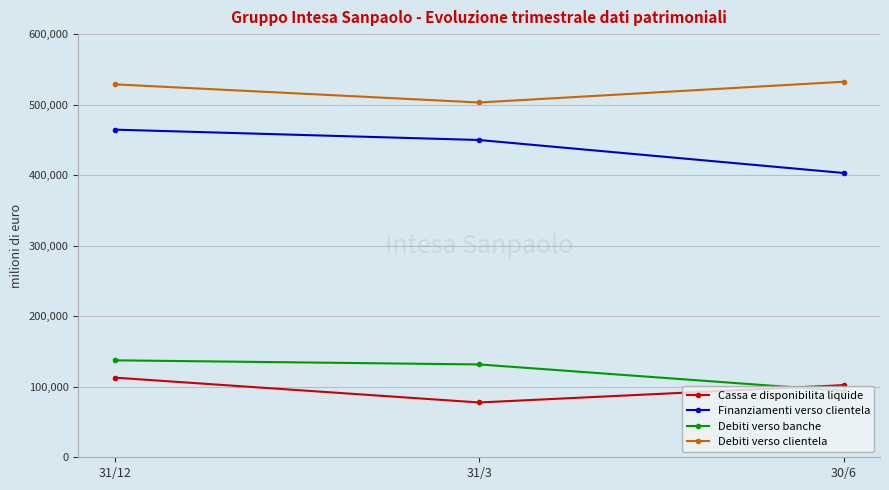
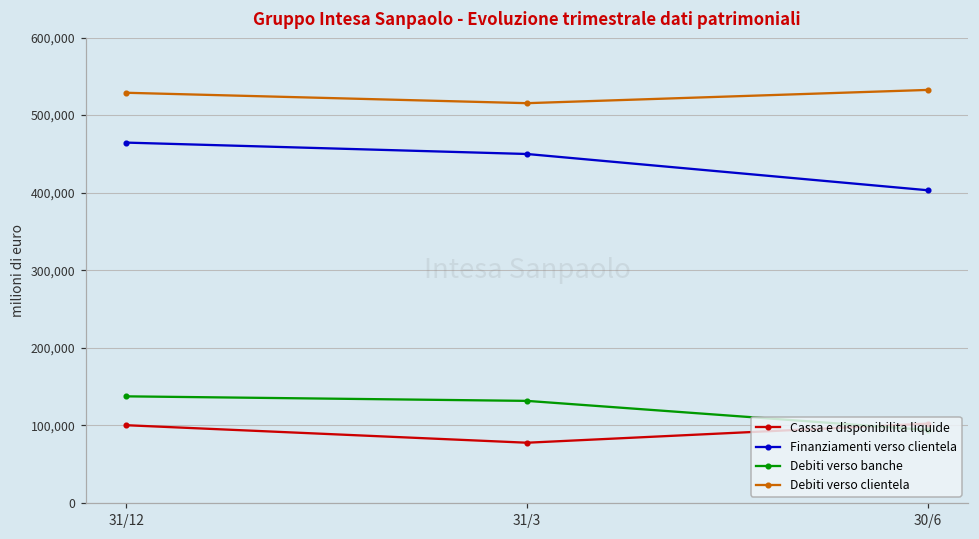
  {
    "Cassa e disponibilita liquide": {
-     "31/12": "110,000",
+     "31/12": "100,000",
      "31/3": "80,000",
      "30/6": "100,000"
    },
    "Finanziamenti verso clientela": {
      "31/12": "460,000",
      "31/3": "450,000",
      "30/6": "400,000"
    },
    "Debiti verso banche": {
      "31/12": "140,000",
      "31/3": "130,000"
    },
    "Debiti verso clientela": {
      "31/12": "530,000",
-     "31/3": "500,000",
+     "31/3": "520,000",
      "30/6": "530,000"
    }
  }
